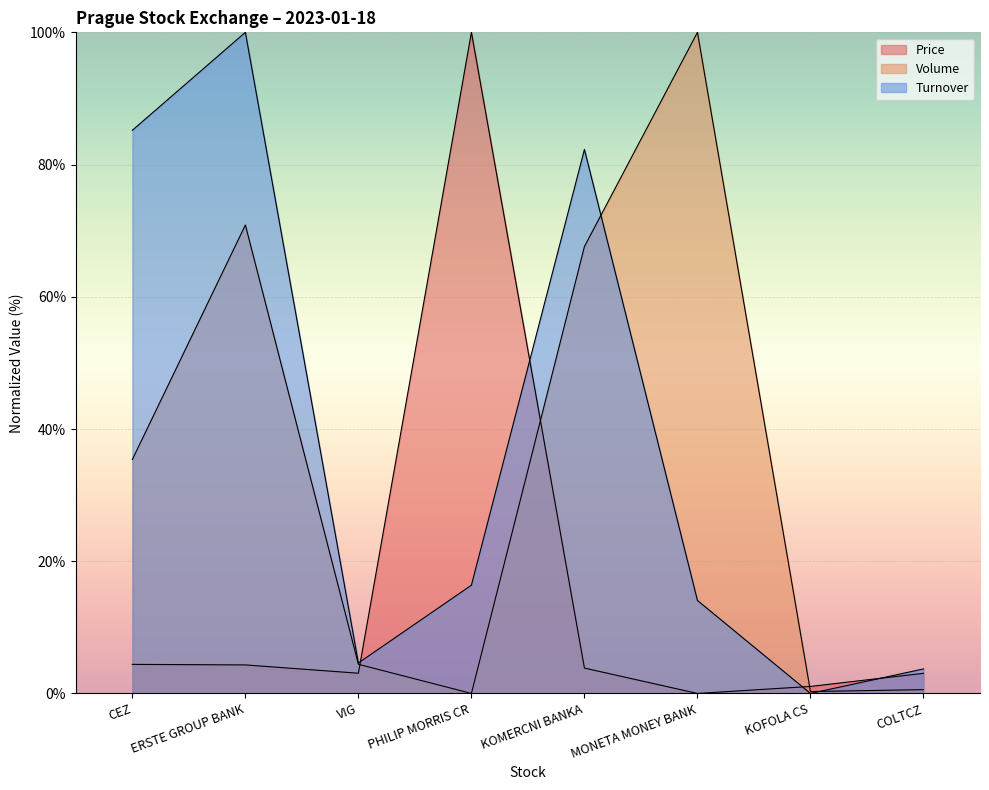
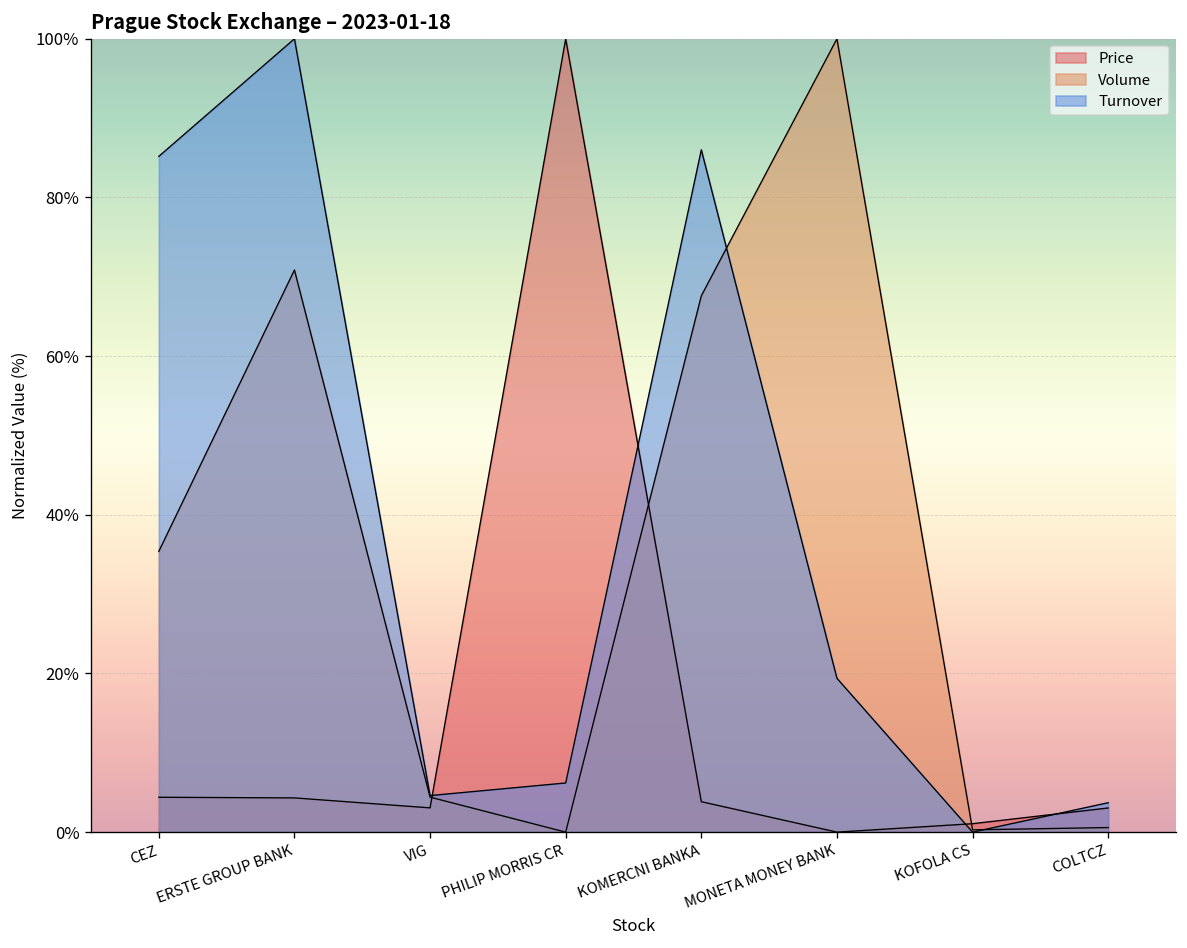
  {
    "Turnover": {
      "CEZ": "85%",
      "ERSTE GROUP BANK": "100%",
-     "PHILIP MORRIS CR": "16%",
-     "KOMERCNI BANKA": "82%",
-     "MONETA MONEY BANK": "14%",
+     "PHILIP MORRIS CR": "6%",
+     "KOMERCNI BANKA": "86%",
+     "MONETA MONEY BANK": "19%",
      "COLTCZ": "4%"
    }
  }
